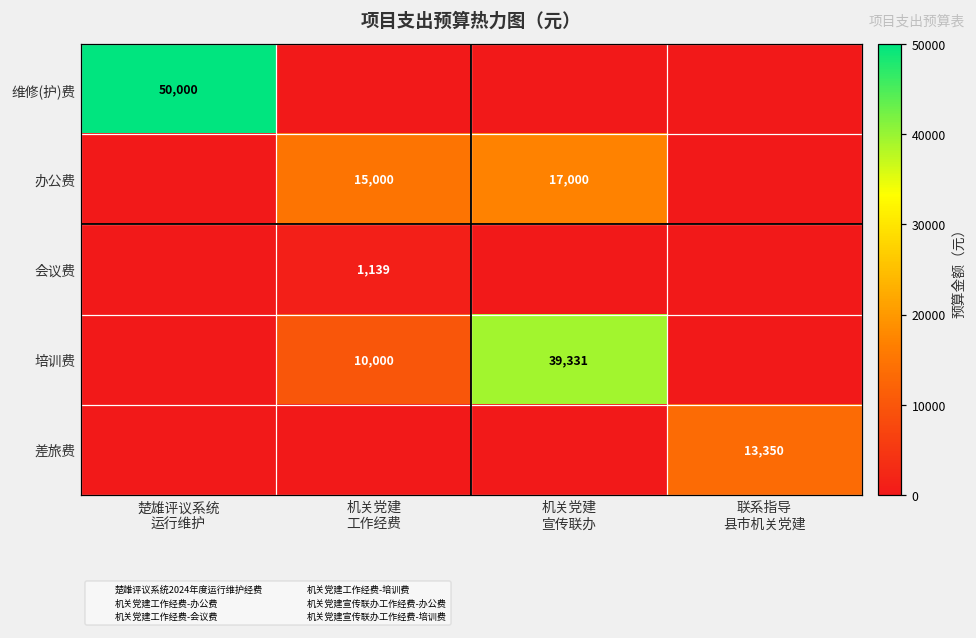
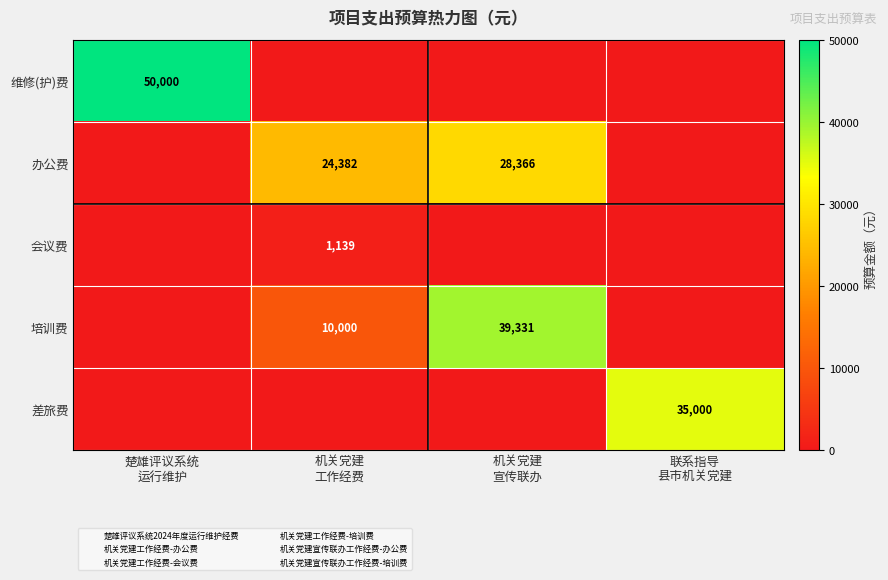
  {
    "维修(护)费": {
      "楚雄评议系统 运行维护": "50,000"
    },
    "办公费": {
-     "机关党建 工作经费": "15,000",
-     "机关党建 宣传联办": "17,000"
+     "机关党建 工作经费": "24,382",
+     "机关党建 宣传联办": "28,366"
    },
    "会议费": {
      "机关党建 工作经费": "1,139"
    },
    "培训费": {
      "机关党建 工作经费": "10,000",
      "机关党建 宣传联办": "39,331"
    },
    "差旅费": {
-     "联系指导 县市机关党建": "13,350"
+     "联系指导 县市机关党建": "35,000"
    }
  }
